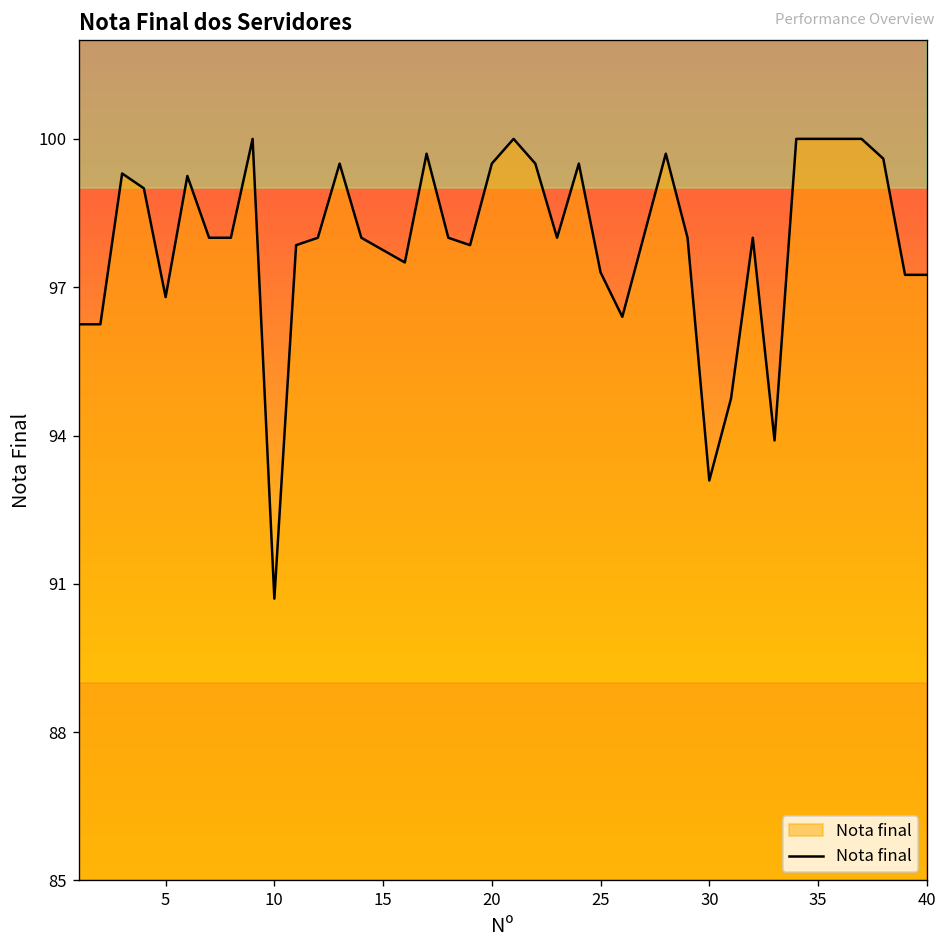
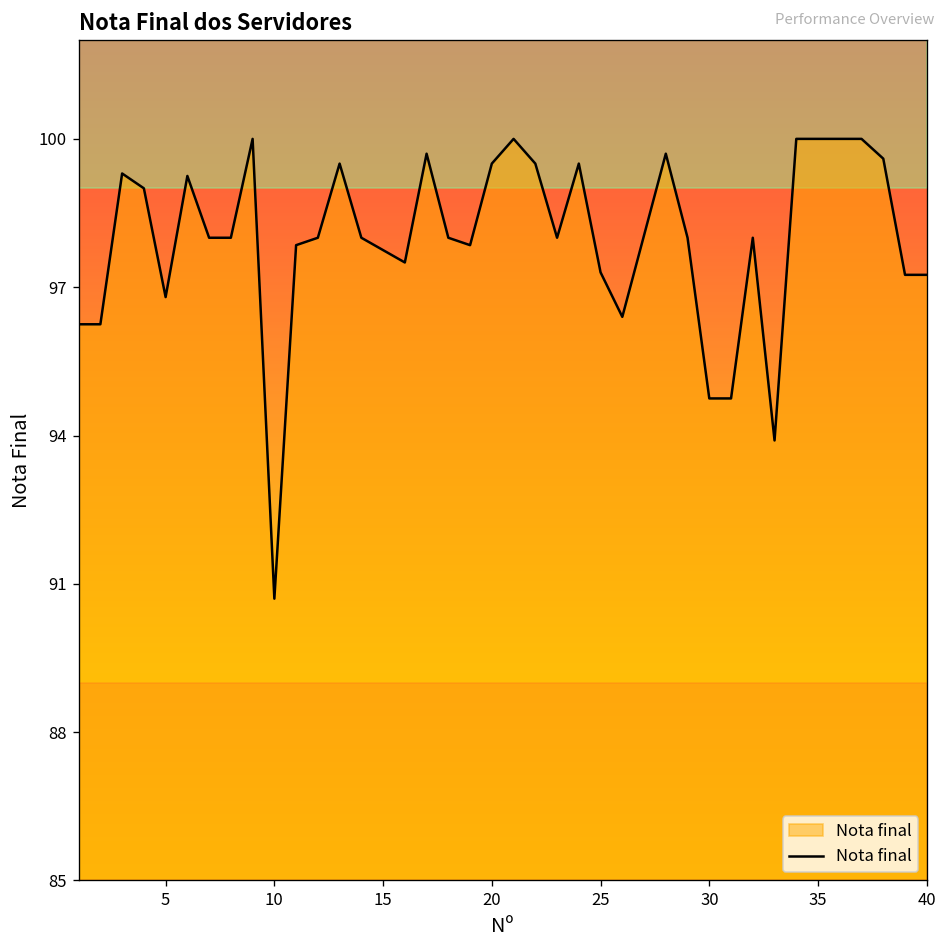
  {
    "5": 96.8,
    "10": 90.7,
    "25": 97.3,
-   "30": 93.1,
+   "30": 94.8,
    "40": 97.3
  }
